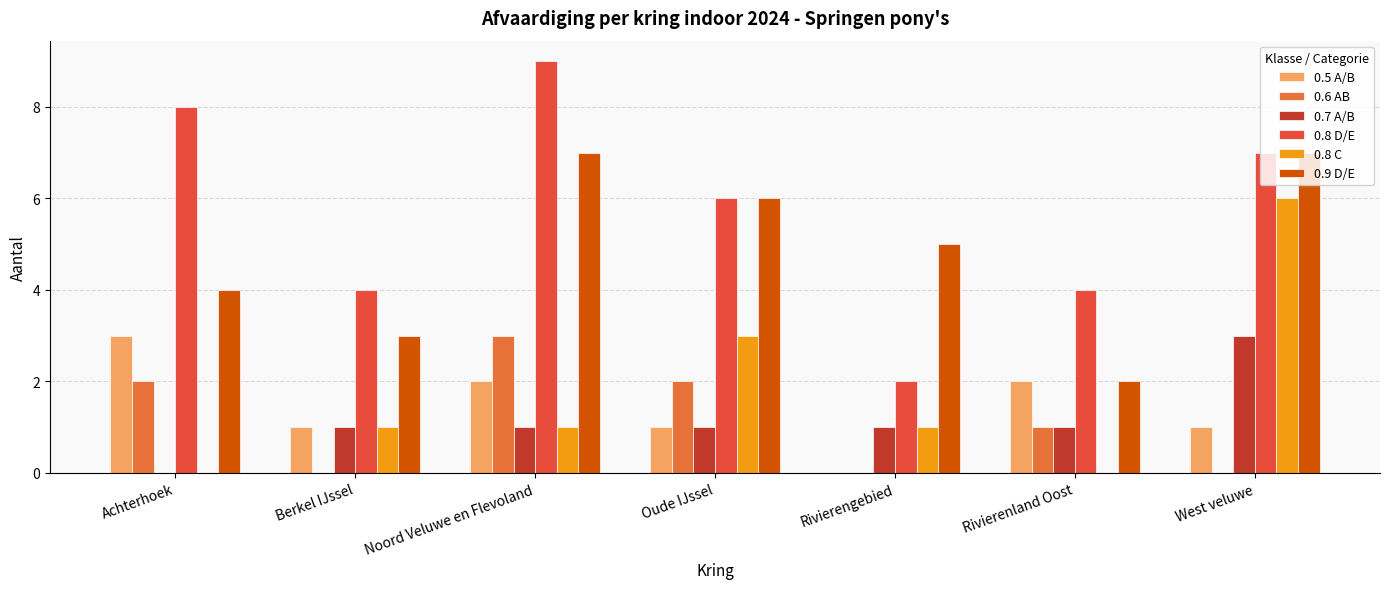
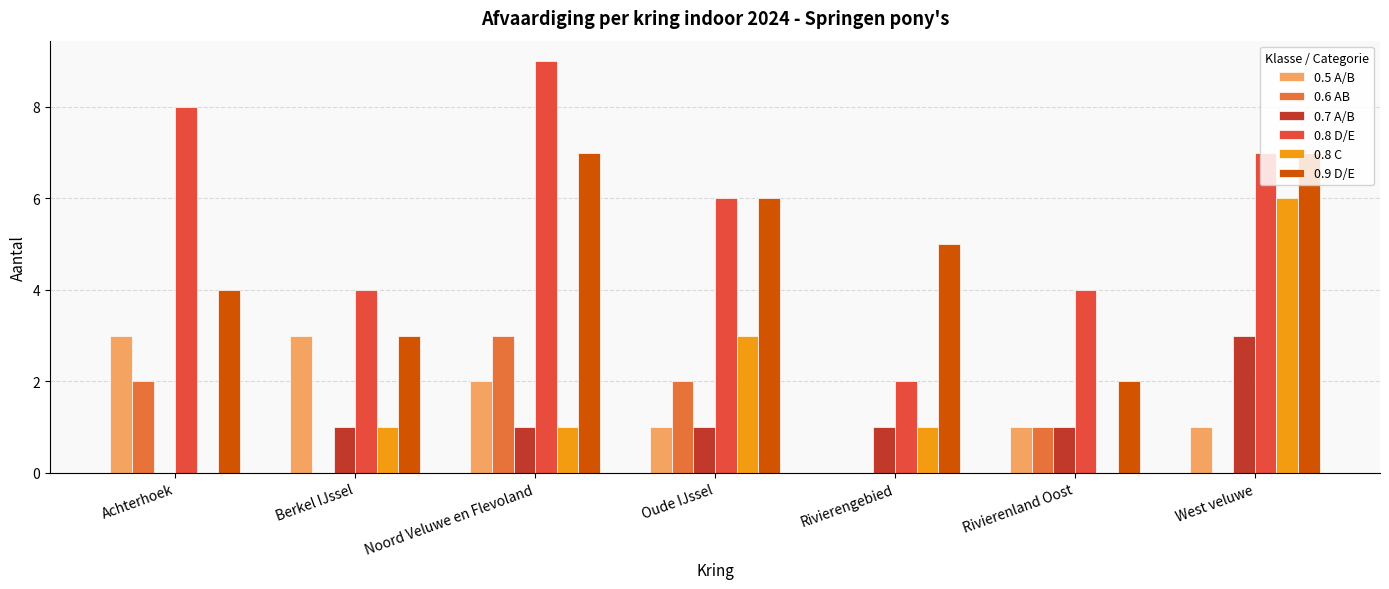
  {
    "0.5 A/B": {
      "Achterhoek": 3,
-     "Berkel IJssel": 1,
+     "Berkel IJssel": 3,
      "Noord Veluwe en Flevoland": 2,
      "Oude IJssel": 1,
      "Rivierengebied": 0,
-     "Rivierenland Oost": 2,
+     "Rivierenland Oost": 1,
      "West veluwe": 1
    }
  }
